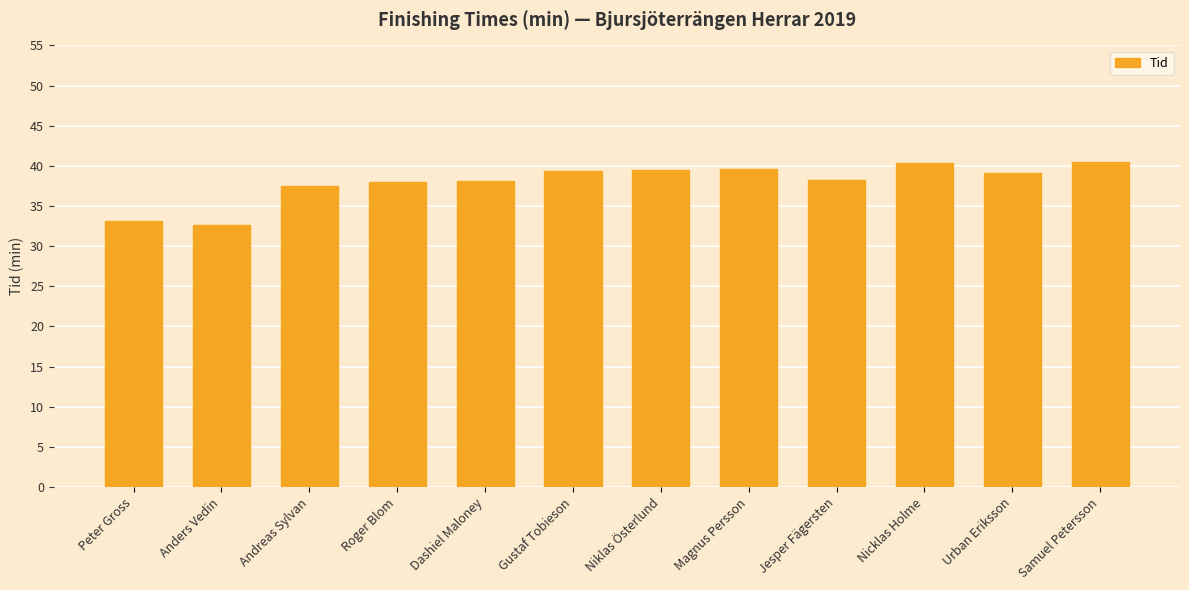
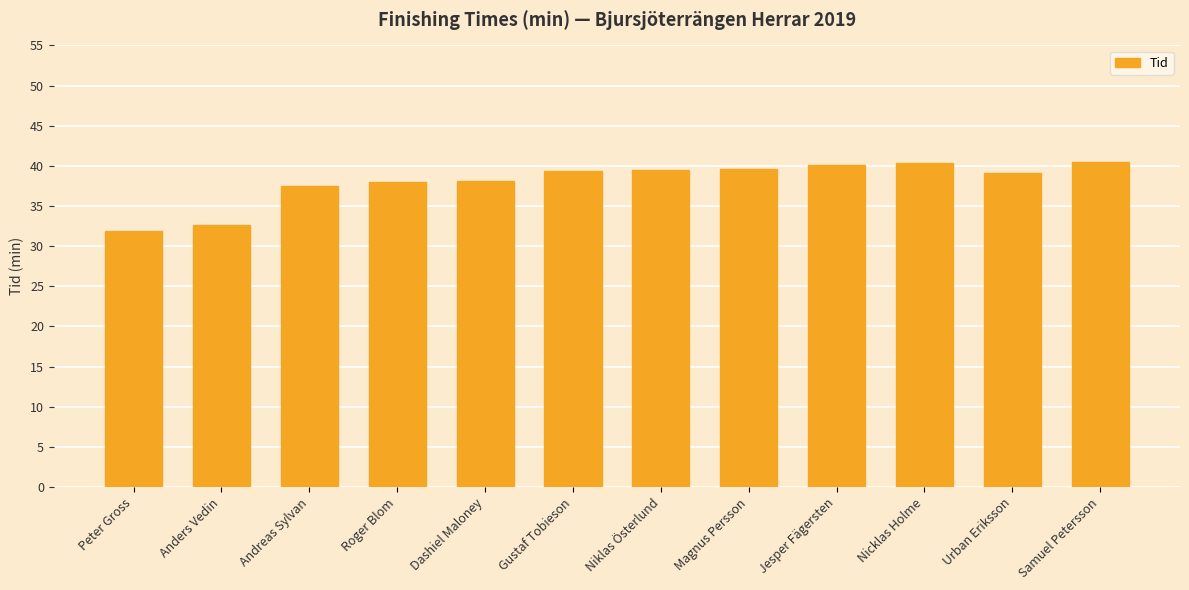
  {
-   "Peter Gross": 33,
+   "Peter Gross": 32,
    "Anders Vedin": 33,
    "Andreas Sylvan": 37,
    "Roger Blom": 38,
    "Dashiel Maloney": 38,
    "Gustaf Tobieson": 39,
    "Niklas Österlund": 39,
    "Magnus Persson": 40,
-   "Jesper Fägersten": 38,
+   "Jesper Fägersten": 40,
    "Nicklas Holme": 40,
    "Urban Eriksson": 39,
    "Samuel Petersson": 41
  }
